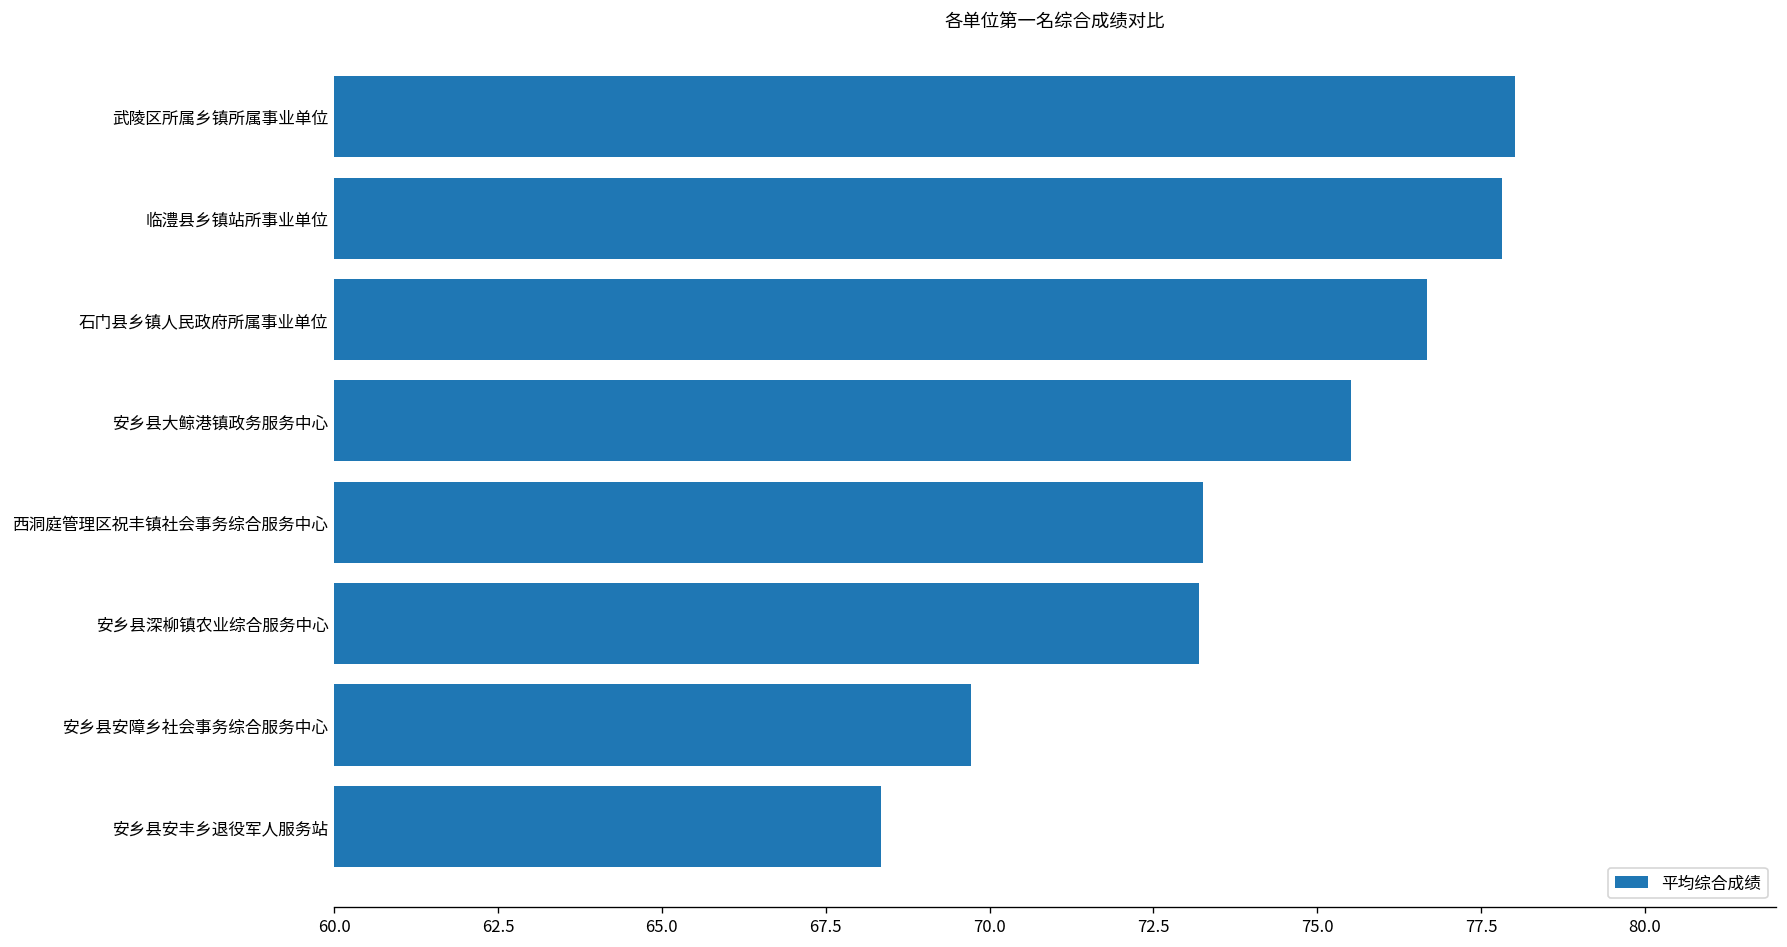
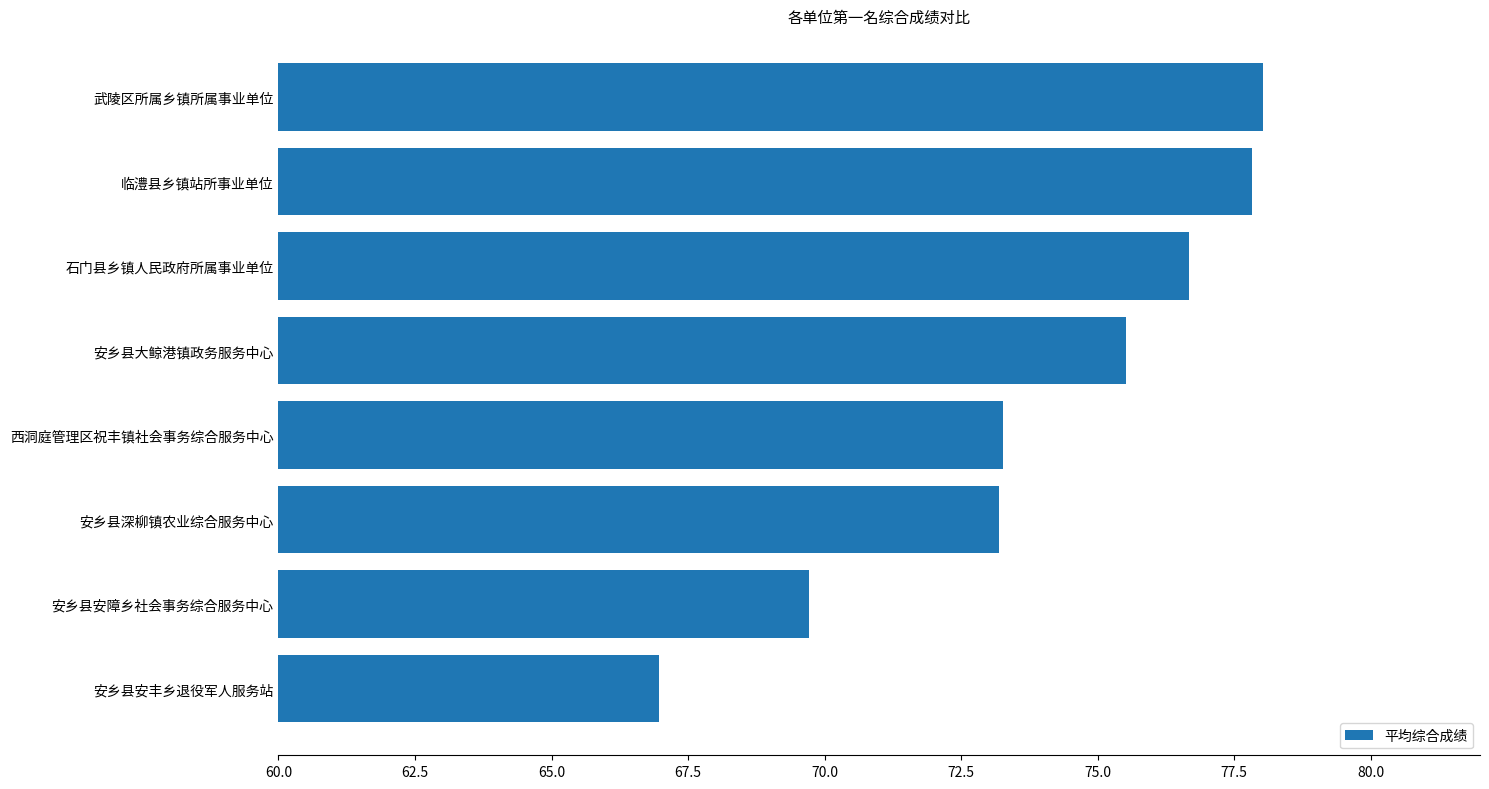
  {
    "武陵区所属乡镇所属事业单位": 78.0,
    "临澧县乡镇站所事业单位": 77.8,
    "石门县乡镇人民政府所属事业单位": 76.7,
    "安乡县大鲸港镇政务服务中心": 75.5,
    "西洞庭管理区祝丰镇社会事务综合服务中心": 73.3,
    "安乡县深柳镇农业综合服务中心": 73.2,
    "安乡县安障乡社会事务综合服务中心": 69.7,
-   "安乡县安丰乡退役军人服务站": 68.3
+   "安乡县安丰乡退役军人服务站": 67.0
  }
